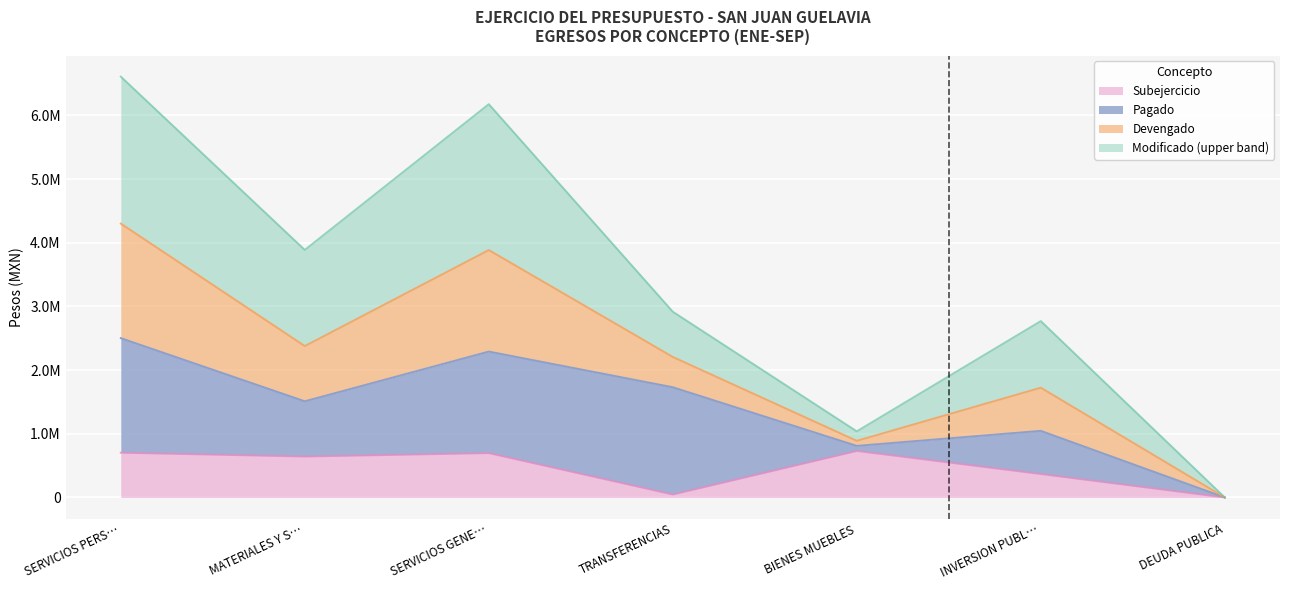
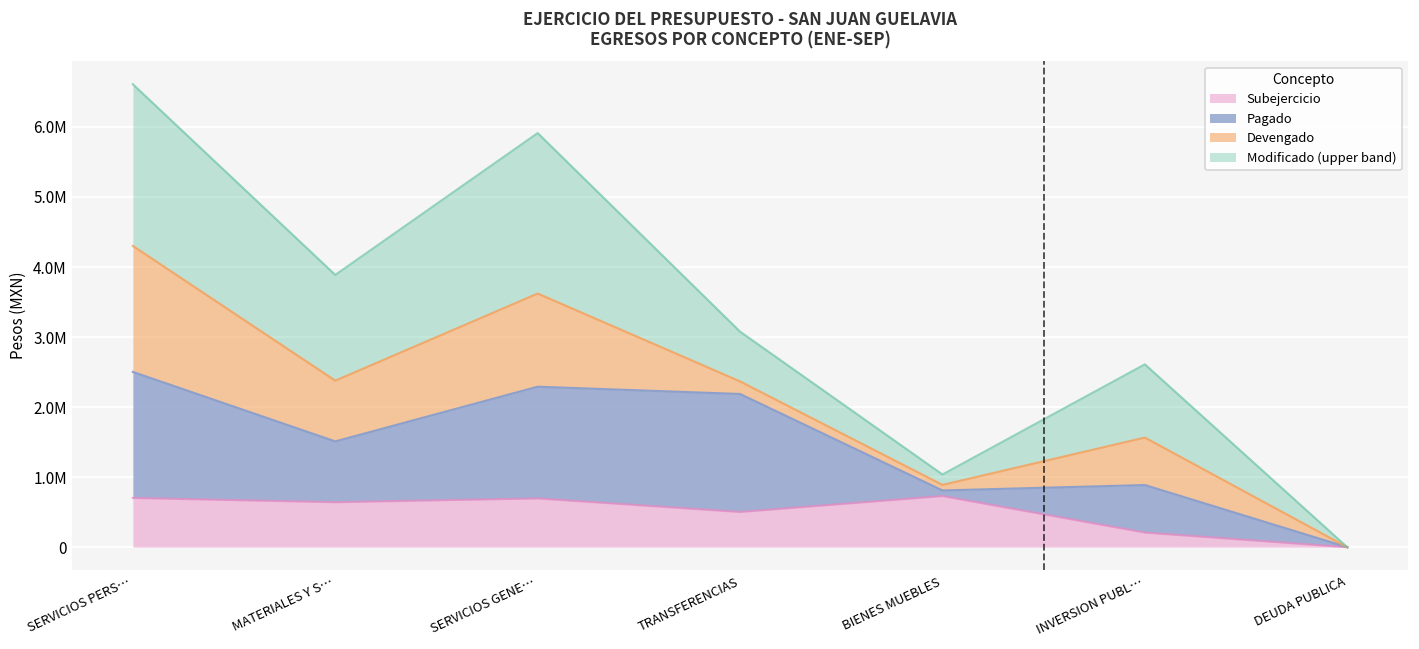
  {
    "Subejercicio": {
      "SERVICIOS PERS…": 700000,
      "MATERIALES Y S…": 600000,
      "SERVICIOS GENE…": 700000,
-     "TRANSFERENCIAS": 0,
+     "TRANSFERENCIAS": 500000,
      "BIENES MUEBLES": 700000,
-     "INVERSION PUBL…": 400000
+     "INVERSION PUBL…": 200000
    },
    "Pagado": {
      "SERVICIOS PERS…": 1800000,
      "MATERIALES Y S…": 900000,
      "SERVICIOS GENE…": 1600000,
      "TRANSFERENCIAS": 1700000,
      "BIENES MUEBLES": 100000,
      "INVERSION PUBL…": 700000
    },
    "Devengado": {
      "SERVICIOS PERS…": 1800000,
      "MATERIALES Y S…": 900000,
-     "SERVICIOS GENE…": 1600000,
-     "TRANSFERENCIAS": 500000,
+     "SERVICIOS GENE…": 1300000,
+     "TRANSFERENCIAS": 200000,
      "BIENES MUEBLES": 100000,
      "INVERSION PUBL…": 700000
    },
    "Modificado (upper band)": {
      "SERVICIOS PERS…": 2300000,
      "MATERIALES Y S…": 1500000,
      "SERVICIOS GENE…": 2300000,
      "TRANSFERENCIAS": 700000,
      "BIENES MUEBLES": 100000,
      "INVERSION PUBL…": 1000000
    }
  }
